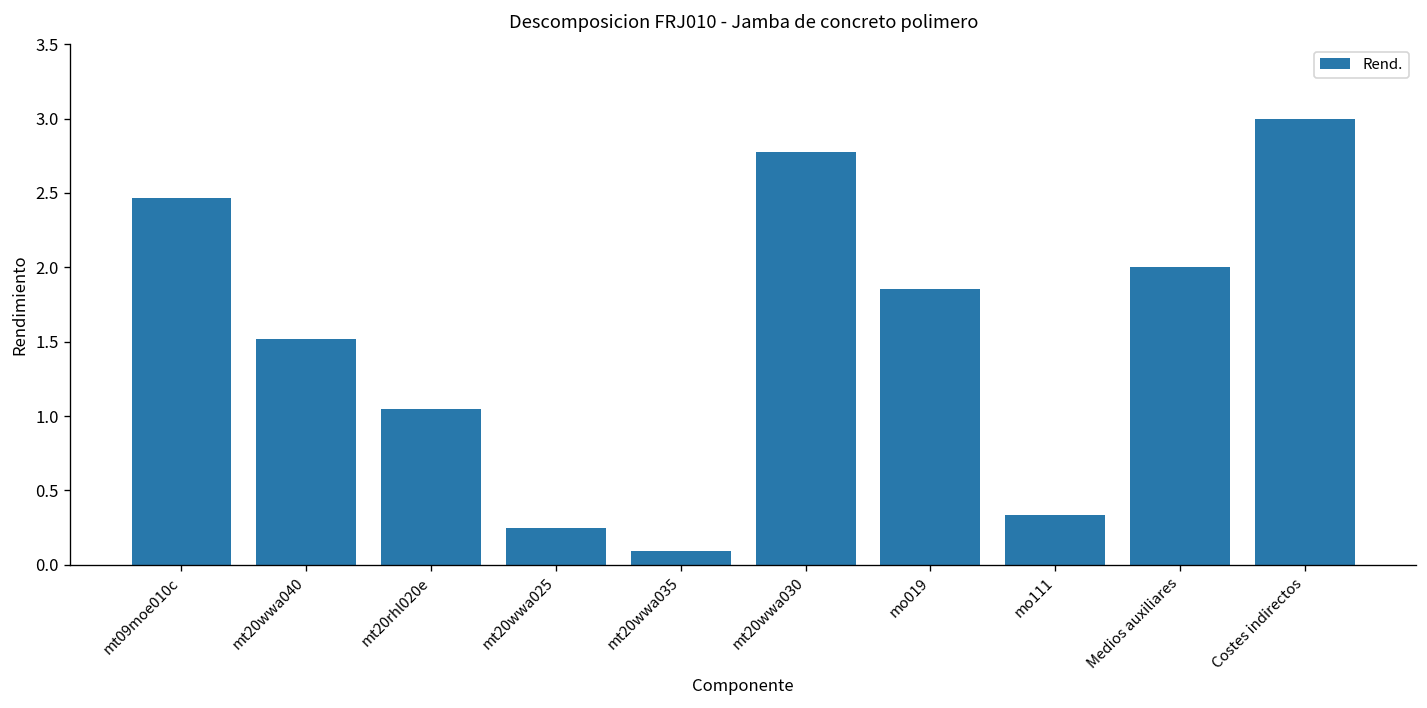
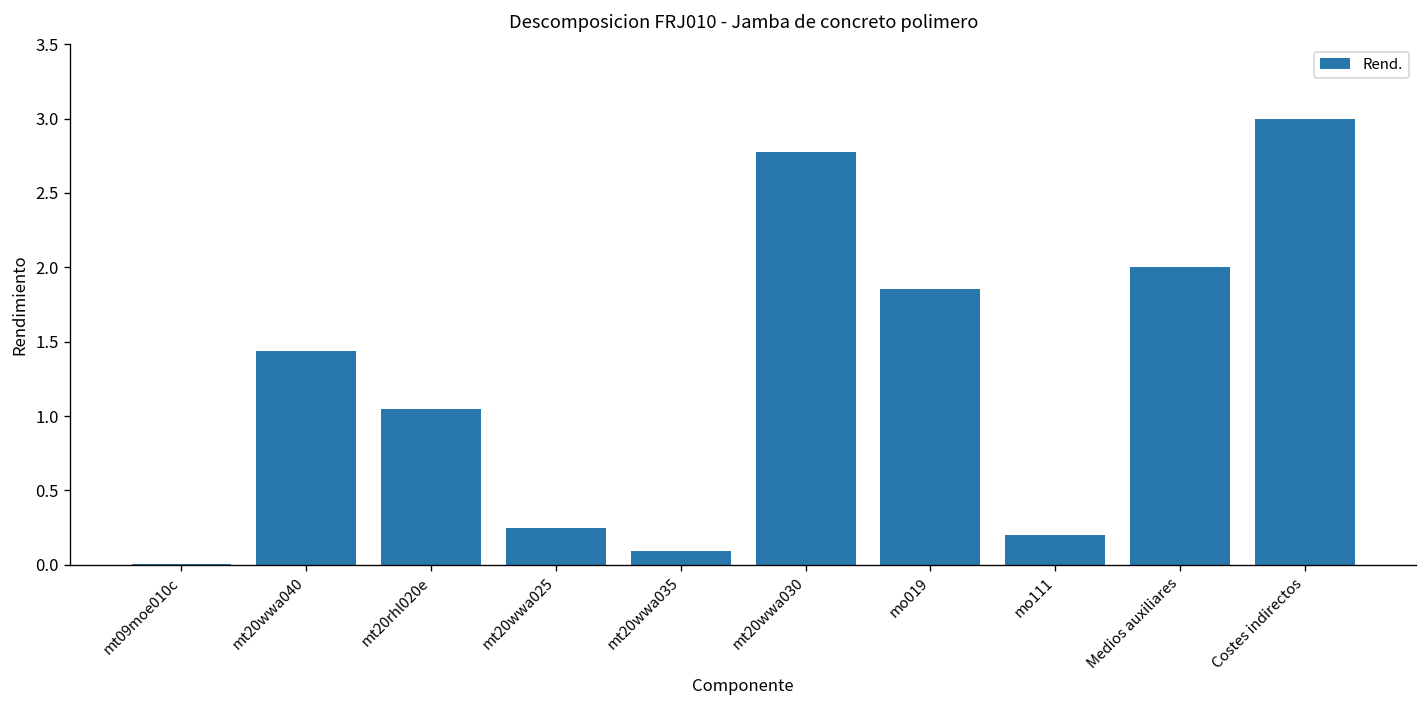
  {
-   "mt09moe010c": 2.47,
-   "mt20wwa040": 1.52,
+   "mt09moe010c": 0.00,
+   "mt20wwa040": 1.44,
    "mt20rhl020e": 1.05,
    "mt20wwa025": 0.25,
    "mt20wwa035": 0.10,
    "mt20wwa030": 2.78,
    "mo019": 1.86,
-   "mo111": 0.34,
+   "mo111": 0.20,
    "Medios auxiliares": 2.00,
    "Costes indirectos": 3.00
  }
